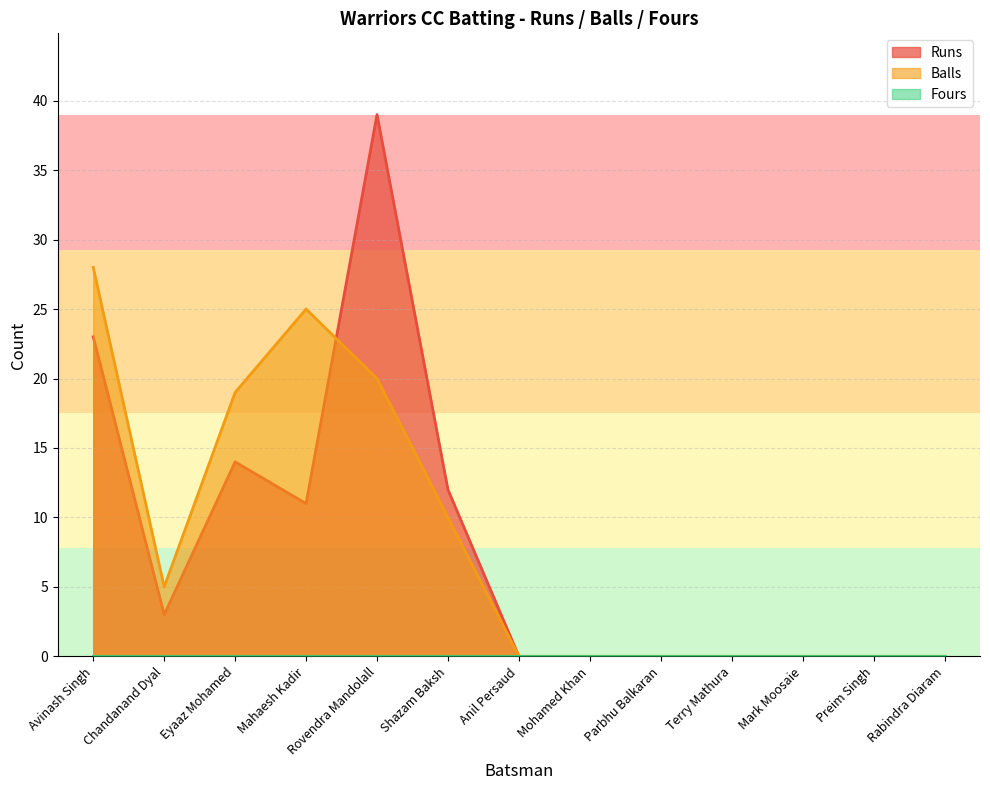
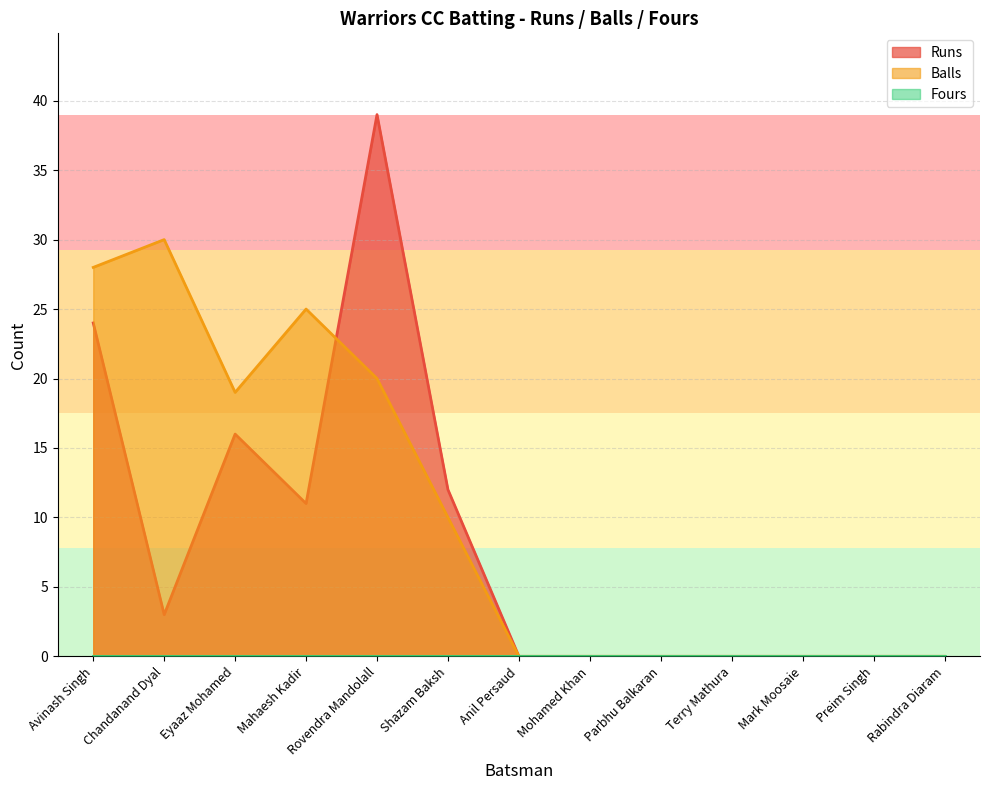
  {
    "Runs": {
-     "Avinash Singh": 23,
+     "Avinash Singh": 24,
      "Chandanand Dyal": 3,
-     "Eyaaz Mohamed": 14,
+     "Eyaaz Mohamed": 16,
      "Mahaesh Kadir": 11,
      "Rovendra Mandolall": 39,
      "Shazam Baksh": 12
    },
    "Balls": {
      "Avinash Singh": 28,
-     "Chandanand Dyal": 5,
+     "Chandanand Dyal": 30,
      "Eyaaz Mohamed": 19,
      "Mahaesh Kadir": 25,
      "Rovendra Mandolall": 20,
      "Shazam Baksh": 10
    },
    "Fours": {
      "Avinash Singh": 0,
      "Chandanand Dyal": 0,
      "Eyaaz Mohamed": 0,
      "Mahaesh Kadir": 0,
      "Rovendra Mandolall": 0,
      "Shazam Baksh": 0
    }
  }
